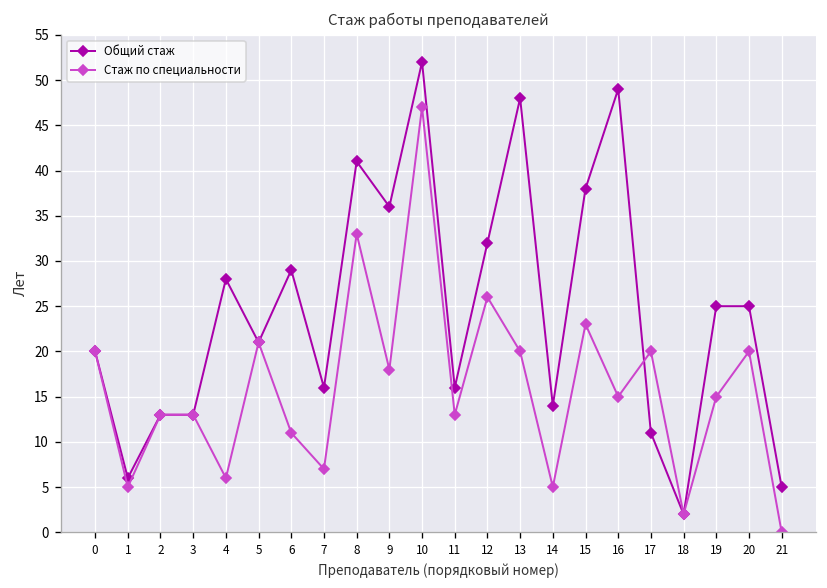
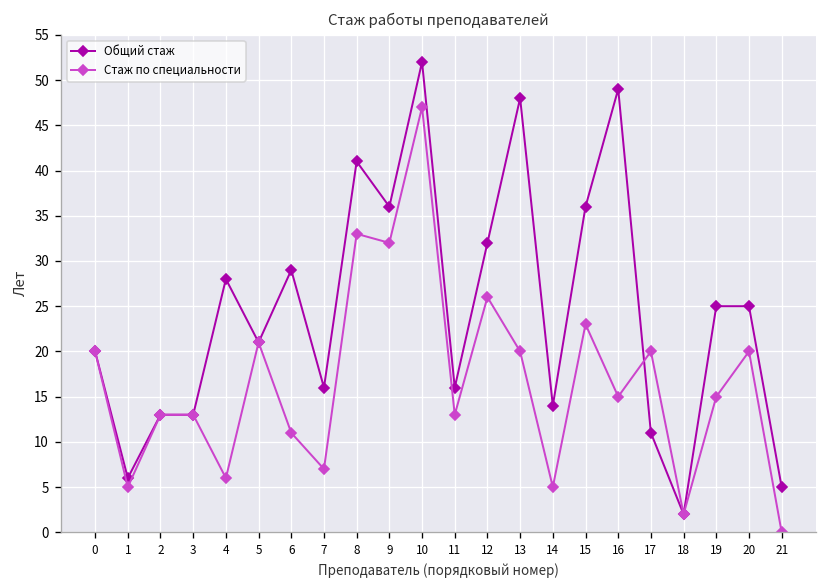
  {
    "Общий стаж": {
      "1": 6,
      "4": 28,
      "6": 29,
      "7": 16,
      "8": 41,
      "9": 36,
      "10": 52,
      "11": 16,
      "12": 32,
      "13": 48,
      "14": 14,
-     "15": 38,
+     "15": 36,
      "16": 49,
      "17": 11,
      "19": 25,
      "20": 25,
      "21": 5
    },
    "Стаж по специальности": {
      "1": 5,
      "4": 6,
      "6": 11,
      "7": 7,
      "8": 33,
-     "9": 18,
+     "9": 32,
      "10": 47,
      "11": 13,
      "12": 26,
      "13": 20,
      "14": 5,
      "15": 23,
      "16": 15,
      "17": 20,
      "19": 15,
      "20": 20,
      "21": 0
    }
  }
